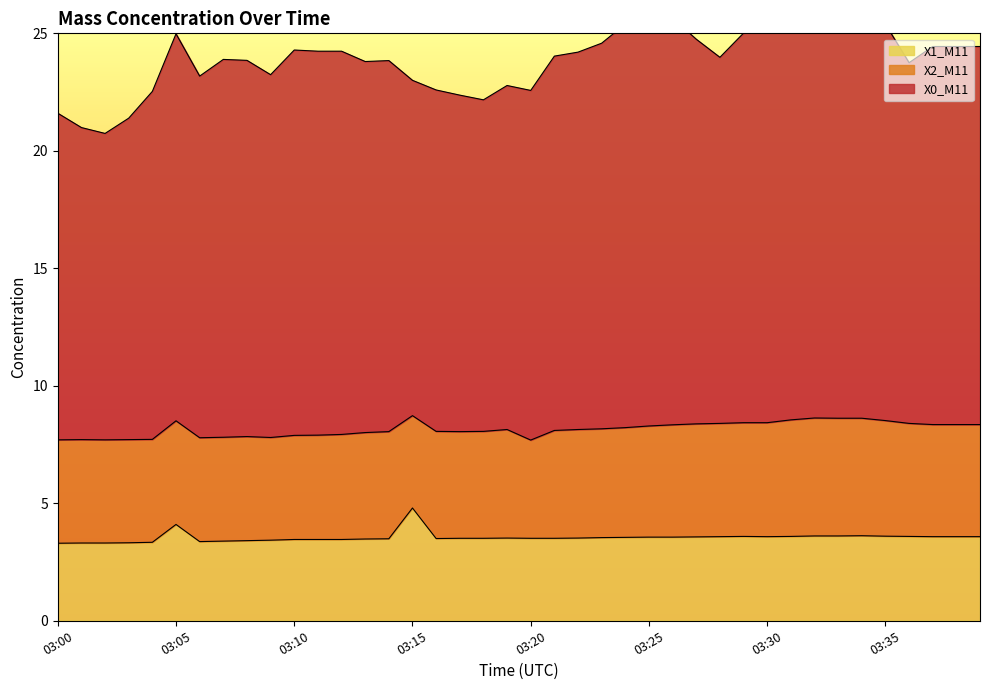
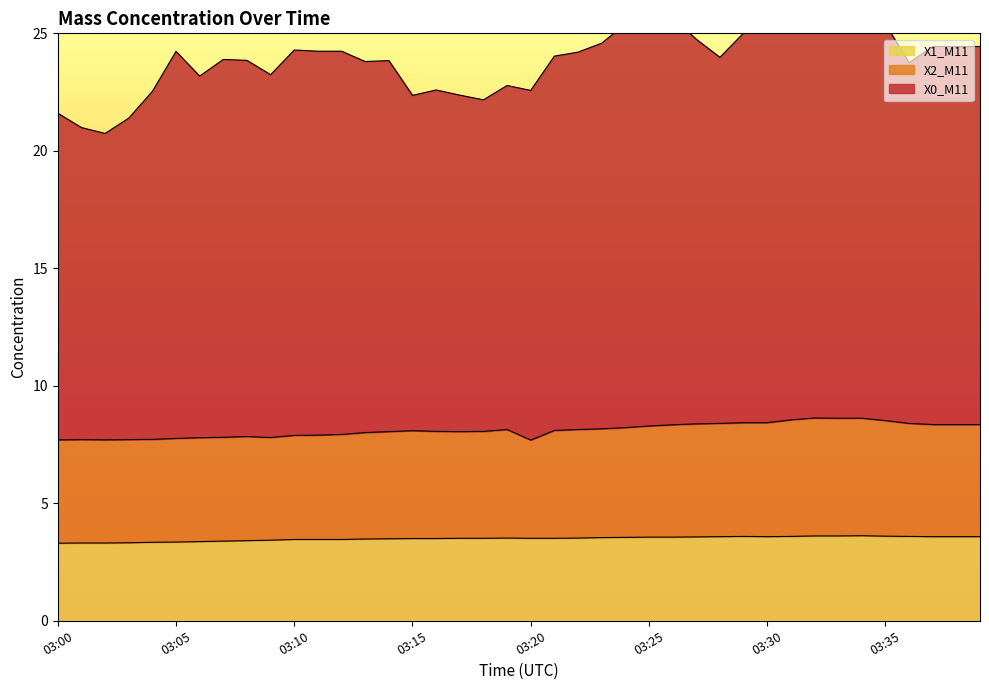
  {
    "X1_M11": {
      "03:00": 3.3,
-     "03:05": 4.1,
+     "03:05": 3.4,
      "03:10": 3.5,
-     "03:15": 4.8,
+     "03:15": 3.5,
      "03:20": 3.5,
      "03:25": 3.6,
      "03:30": 3.6,
      "03:35": 3.6
    },
    "X2_M11": {
      "03:00": 4.4,
      "03:05": 4.4,
      "03:10": 4.4,
-     "03:15": 3.9,
+     "03:15": 4.6,
      "03:20": 4.2,
      "03:25": 4.7,
      "03:30": 4.9,
      "03:35": 4.9
    },
    "X0_M11": {
      "03:00": 13.9,
      "03:05": 16.5,
      "03:10": 16.4,
      "03:15": 14.3,
      "03:20": 14.9
    }
  }
